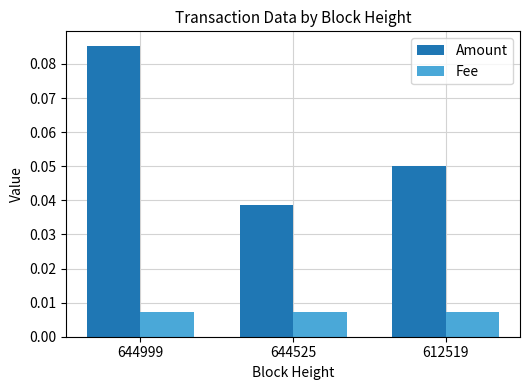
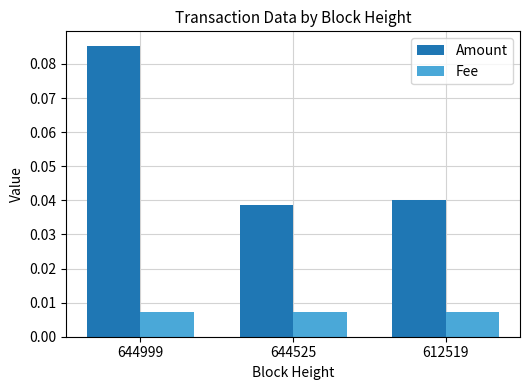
  {
    "Amount": {
      "644999": 0.085,
      "644525": 0.039,
-     "612519": 0.05
+     "612519": 0.04
    },
    "Fee": {
      "644999": 0.007,
      "644525": 0.007,
      "612519": 0.007
    }
  }
